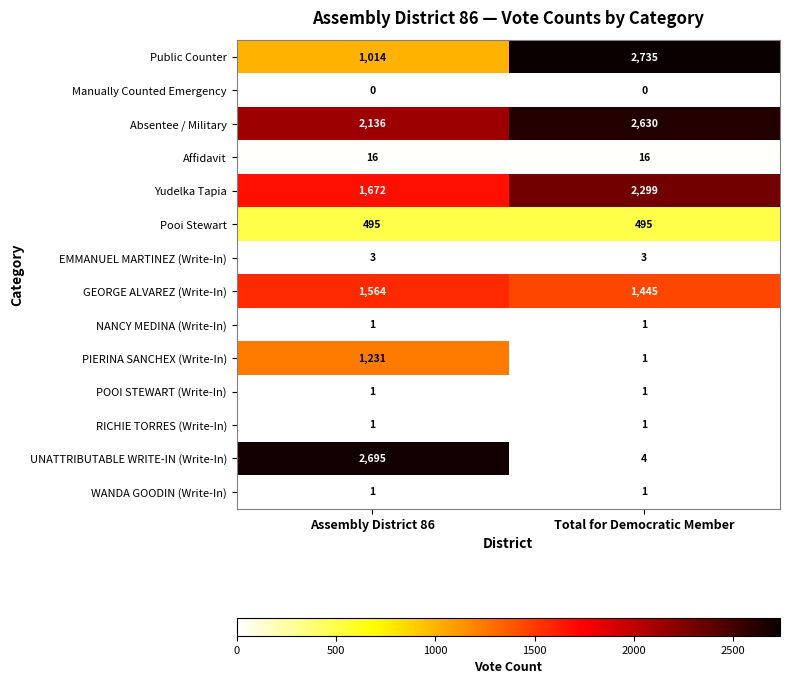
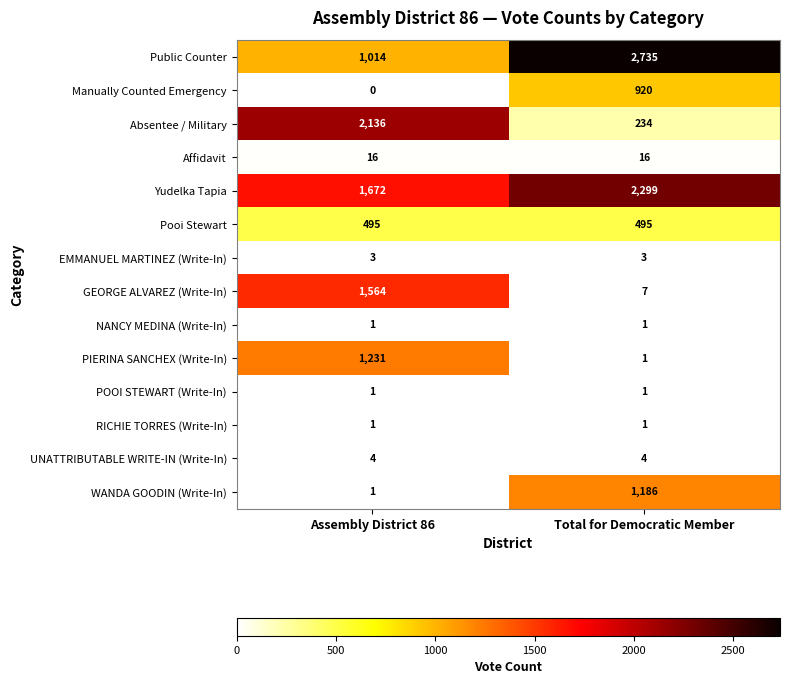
  {
    "Public Counter": {
      "Assembly District 86": "1,014",
      "Total for Democratic Member": "2,735"
    },
    "Manually Counted Emergency": {
      "Assembly District 86": "0",
-     "Total for Democratic Member": "0"
+     "Total for Democratic Member": "920"
    },
    "Absentee / Military": {
      "Assembly District 86": "2,136",
-     "Total for Democratic Member": "2,630"
+     "Total for Democratic Member": "234"
    },
    "Affidavit": {
      "Assembly District 86": "16",
      "Total for Democratic Member": "16"
    },
    "Yudelka Tapia": {
      "Assembly District 86": "1,672",
      "Total for Democratic Member": "2,299"
    },
    "Pooi Stewart": {
      "Assembly District 86": "495",
      "Total for Democratic Member": "495"
    },
    "EMMANUEL MARTINEZ (Write-In)": {
      "Assembly District 86": "3",
      "Total for Democratic Member": "3"
    },
    "GEORGE ALVAREZ (Write-In)": {
      "Assembly District 86": "1,564",
-     "Total for Democratic Member": "1,445"
+     "Total for Democratic Member": "7"
    },
    "NANCY MEDINA (Write-In)": {
      "Assembly District 86": "1",
      "Total for Democratic Member": "1"
    },
    "PIERINA SANCHEX (Write-In)": {
      "Assembly District 86": "1,231",
      "Total for Democratic Member": "1"
    },
    "POOI STEWART (Write-In)": {
      "Assembly District 86": "1",
      "Total for Democratic Member": "1"
    },
    "RICHIE TORRES (Write-In)": {
      "Assembly District 86": "1",
      "Total for Democratic Member": "1"
    },
    "UNATTRIBUTABLE WRITE-IN (Write-In)": {
-     "Assembly District 86": "2,695",
+     "Assembly District 86": "4",
      "Total for Democratic Member": "4"
    },
    "WANDA GOODIN (Write-In)": {
      "Assembly District 86": "1",
-     "Total for Democratic Member": "1"
+     "Total for Democratic Member": "1,186"
    }
  }
